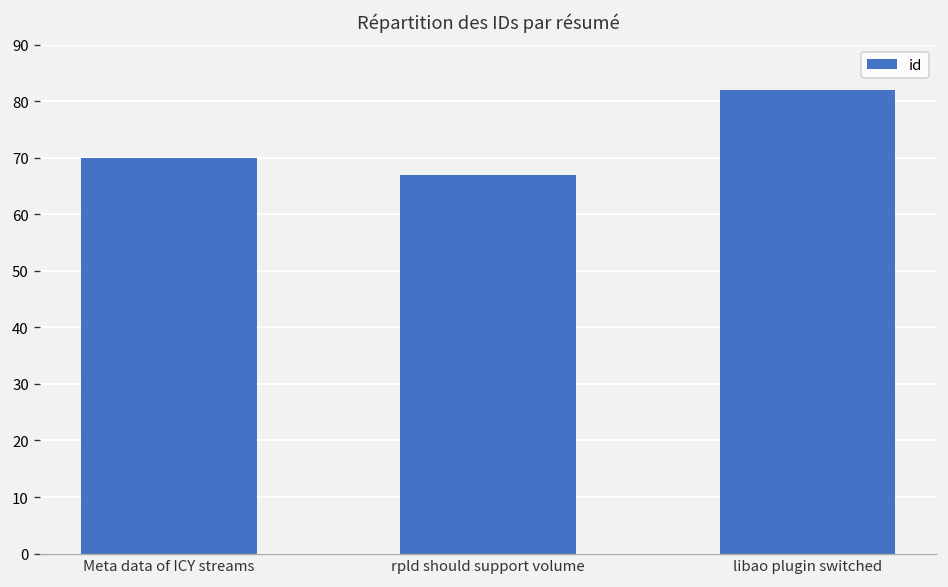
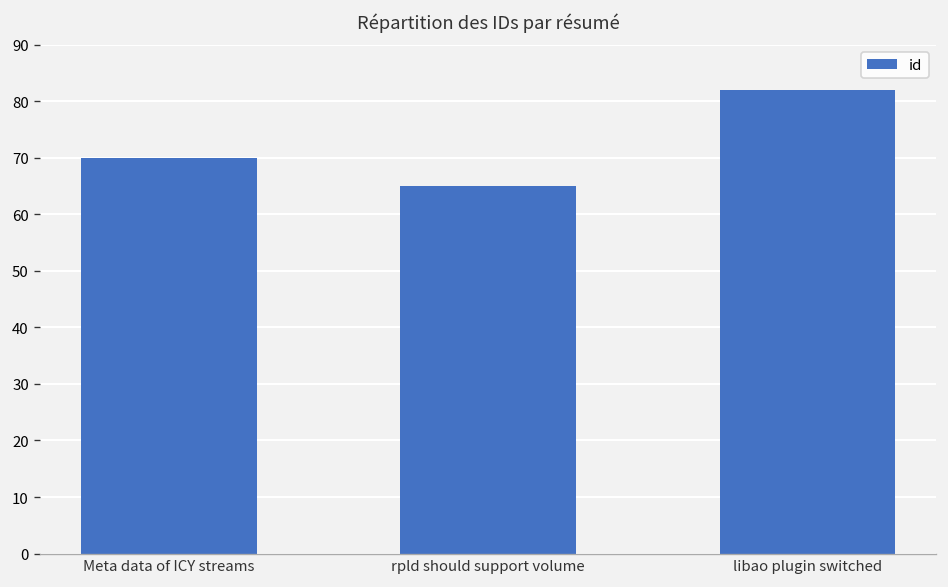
  {
    "Meta data of ICY streams": 70,
-   "rpld should support volume": 67,
+   "rpld should support volume": 65,
    "libao plugin switched": 82
  }
